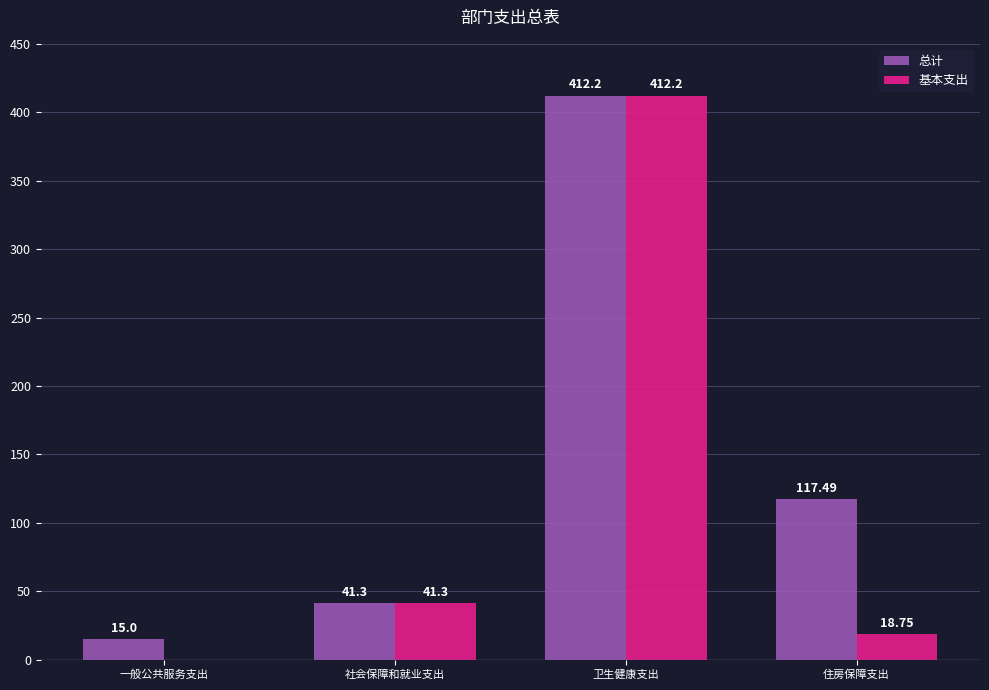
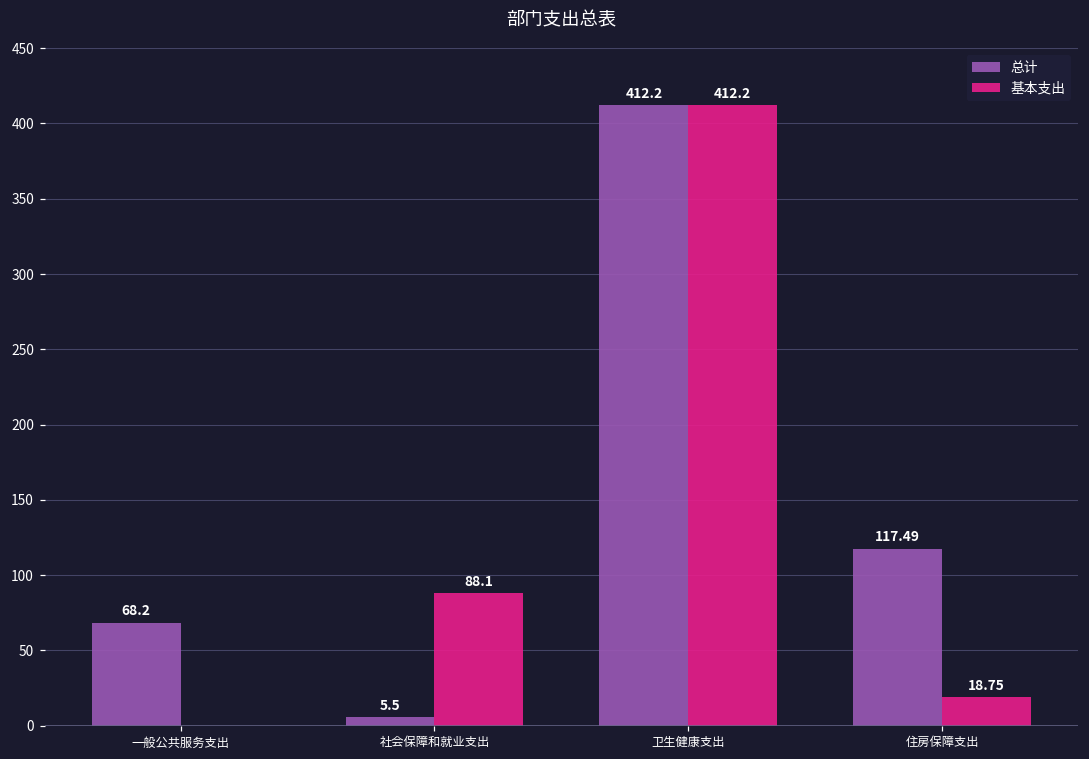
  {
    "总计": {
-     "一般公共服务支出": 15.0,
-     "社会保障和就业支出": 41.3,
+     "一般公共服务支出": 68.2,
+     "社会保障和就业支出": 5.5,
      "卫生健康支出": 412.2,
      "住房保障支出": 117.49
    },
    "基本支出": {
-     "社会保障和就业支出": 41.3,
+     "社会保障和就业支出": 88.1,
      "卫生健康支出": 412.2,
      "住房保障支出": 18.75
    }
  }
